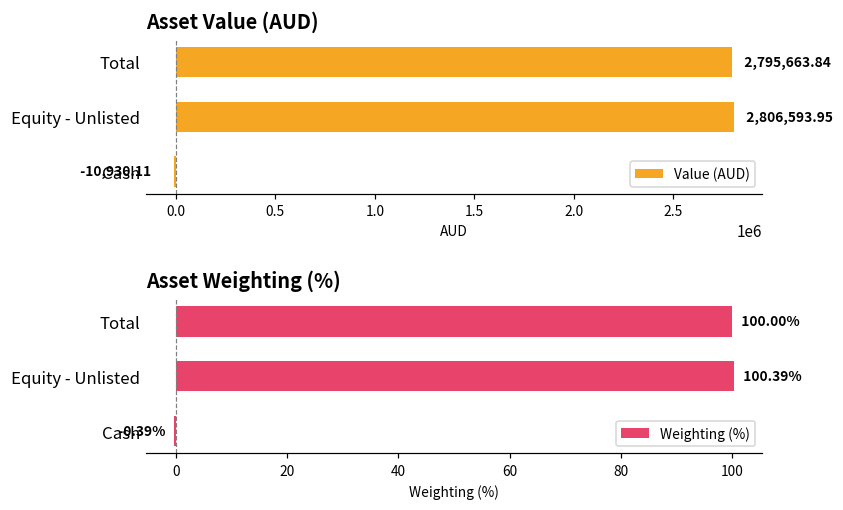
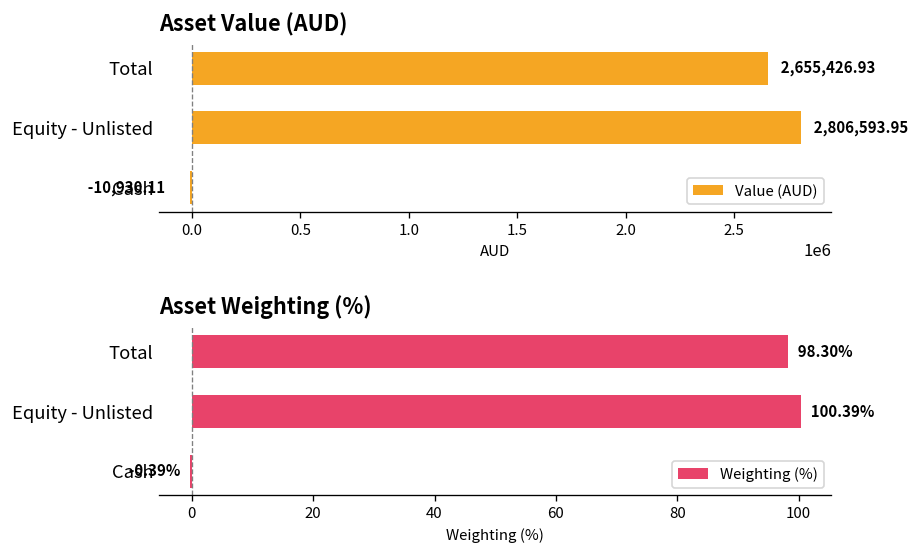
  {
    "Asset Value (AUD)": {
-     "Total": "2,795,663.84",
+     "Total": "2,655,426.93",
      "Equity - Unlisted": "2,806,593.95",
      "Cash": "-10,930.11"
    },
    "Asset Weighting (%)": {
-     "Total": "100.00%",
+     "Total": "98.30%",
      "Equity - Unlisted": "100.39%",
      "Cash": "-0.39%"
    }
  }
